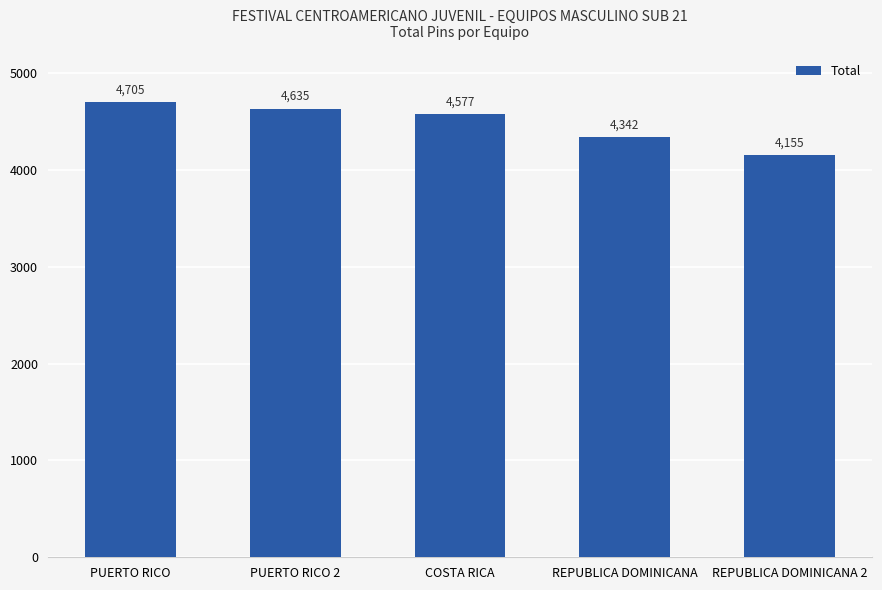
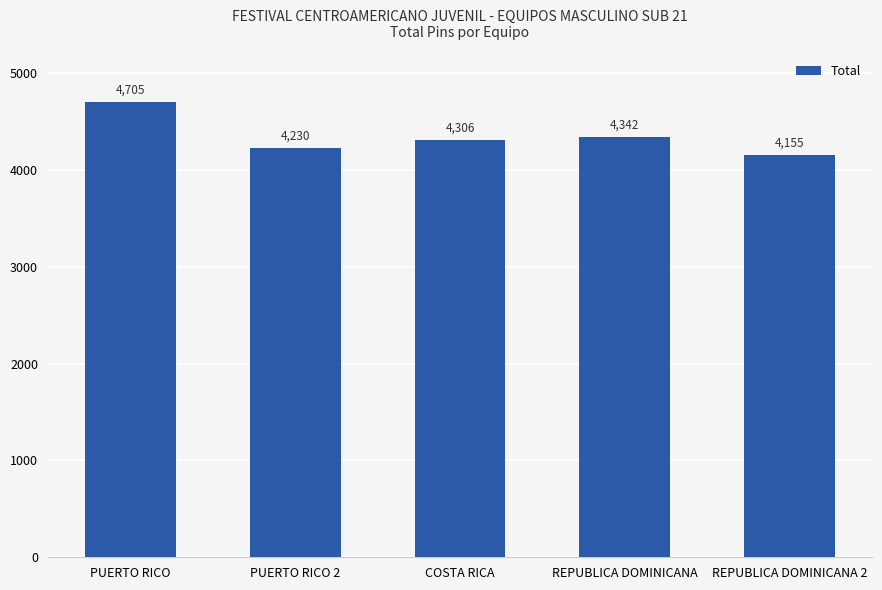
  {
    "PUERTO RICO": "4,705",
-   "PUERTO RICO 2": "4,635",
-   "COSTA RICA": "4,577",
+   "PUERTO RICO 2": "4,230",
+   "COSTA RICA": "4,306",
    "REPUBLICA DOMINICANA": "4,342",
    "REPUBLICA DOMINICANA 2": "4,155"
  }
